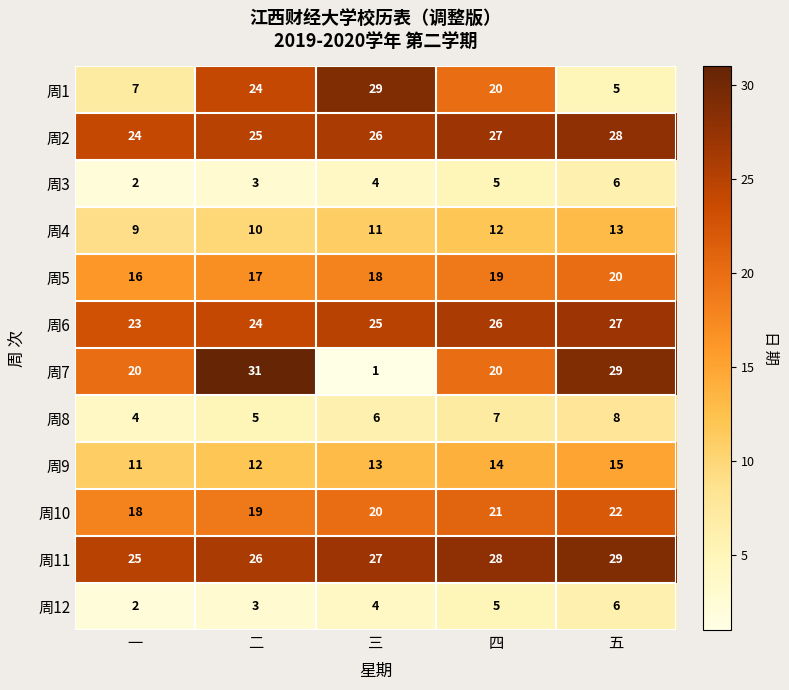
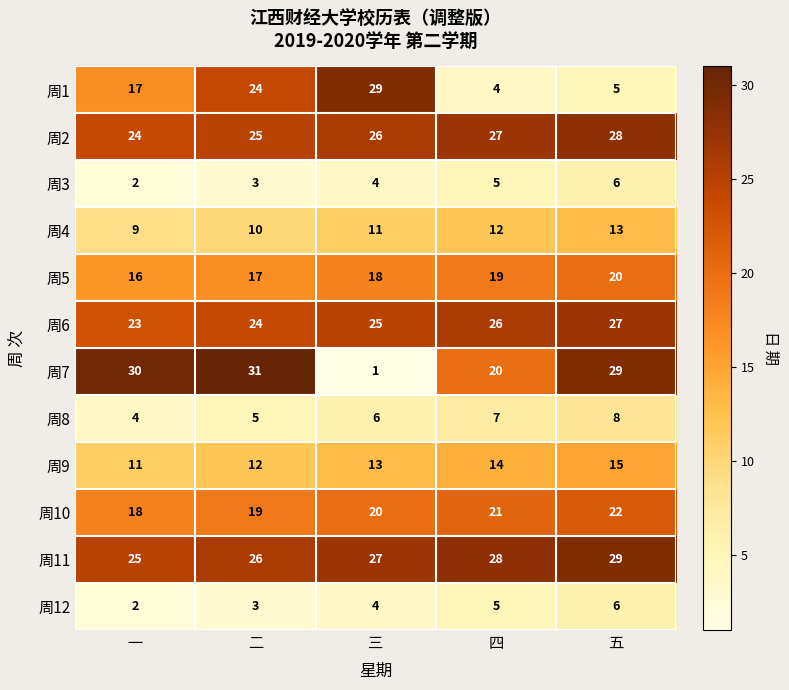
  {
    "周1": {
-     "一": 7,
+     "一": 17,
      "二": 24,
      "三": 29,
-     "四": 20,
+     "四": 4,
      "五": 5
    },
    "周2": {
      "一": 24,
      "二": 25,
      "三": 26,
      "四": 27,
      "五": 28
    },
    "周3": {
      "一": 2,
      "二": 3,
      "三": 4,
      "四": 5,
      "五": 6
    },
    "周4": {
      "一": 9,
      "二": 10,
      "三": 11,
      "四": 12,
      "五": 13
    },
    "周5": {
      "一": 16,
      "二": 17,
      "三": 18,
      "四": 19,
      "五": 20
    },
    "周6": {
      "一": 23,
      "二": 24,
      "三": 25,
      "四": 26,
      "五": 27
    },
    "周7": {
-     "一": 20,
+     "一": 30,
      "二": 31,
      "三": 1,
      "四": 20,
      "五": 29
    },
    "周8": {
      "一": 4,
      "二": 5,
      "三": 6,
      "四": 7,
      "五": 8
    },
    "周9": {
      "一": 11,
      "二": 12,
      "三": 13,
      "四": 14,
      "五": 15
    },
    "周10": {
      "一": 18,
      "二": 19,
      "三": 20,
      "四": 21,
      "五": 22
    },
    "周11": {
      "一": 25,
      "二": 26,
      "三": 27,
      "四": 28,
      "五": 29
    },
    "周12": {
      "一": 2,
      "二": 3,
      "三": 4,
      "四": 5,
      "五": 6
    }
  }
